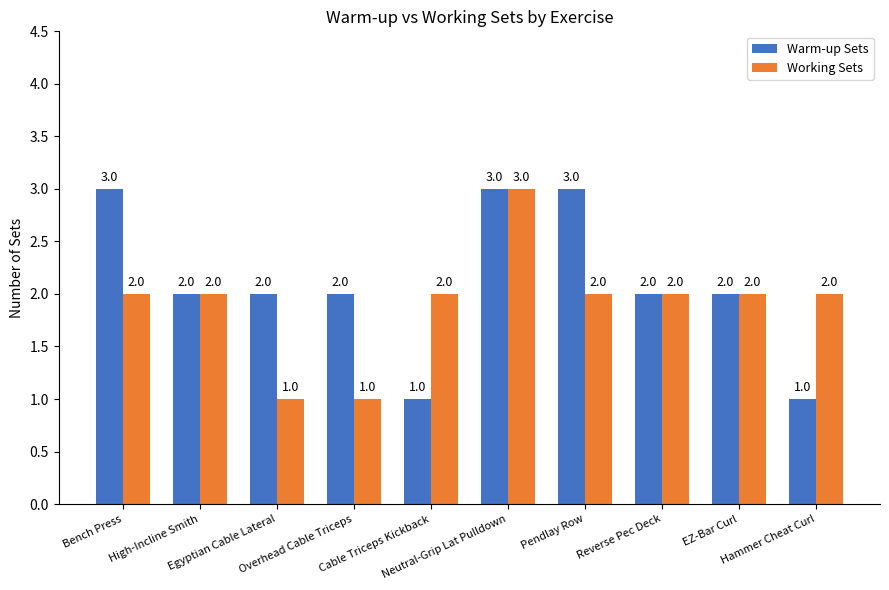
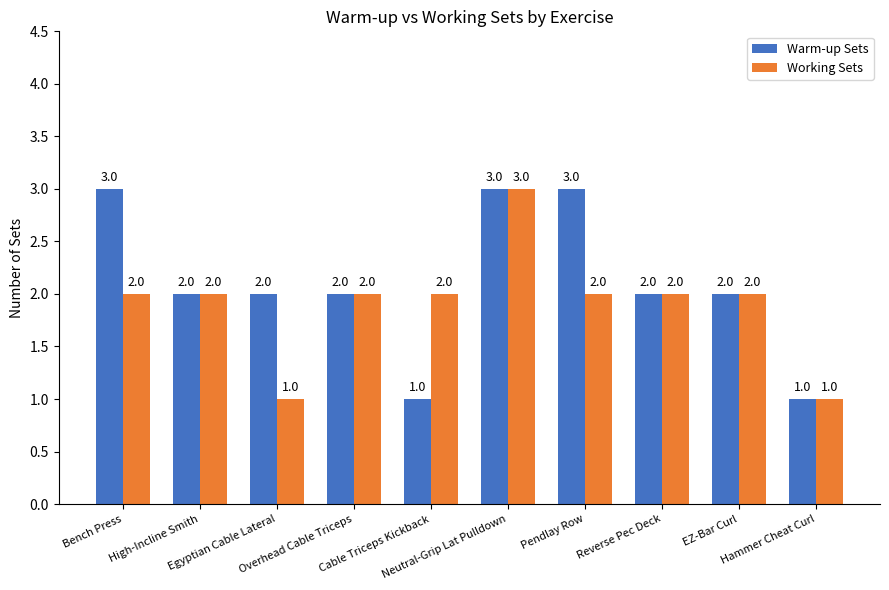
  {
    "Warm-up Sets": {
      "Bench Press": 3.0,
      "High-Incline Smith": 2.0,
      "Egyptian Cable Lateral": 2.0,
      "Overhead Cable Triceps": 2.0,
      "Cable Triceps Kickback": 1.0,
      "Neutral-Grip Lat Pulldown": 3.0,
      "Pendlay Row": 3.0,
      "Reverse Pec Deck": 2.0,
      "EZ-Bar Curl": 2.0,
      "Hammer Cheat Curl": 1.0
    },
    "Working Sets": {
      "Bench Press": 2.0,
      "High-Incline Smith": 2.0,
      "Egyptian Cable Lateral": 1.0,
-     "Overhead Cable Triceps": 1.0,
+     "Overhead Cable Triceps": 2.0,
      "Cable Triceps Kickback": 2.0,
      "Neutral-Grip Lat Pulldown": 3.0,
      "Pendlay Row": 2.0,
      "Reverse Pec Deck": 2.0,
      "EZ-Bar Curl": 2.0,
-     "Hammer Cheat Curl": 2.0
+     "Hammer Cheat Curl": 1.0
    }
  }
